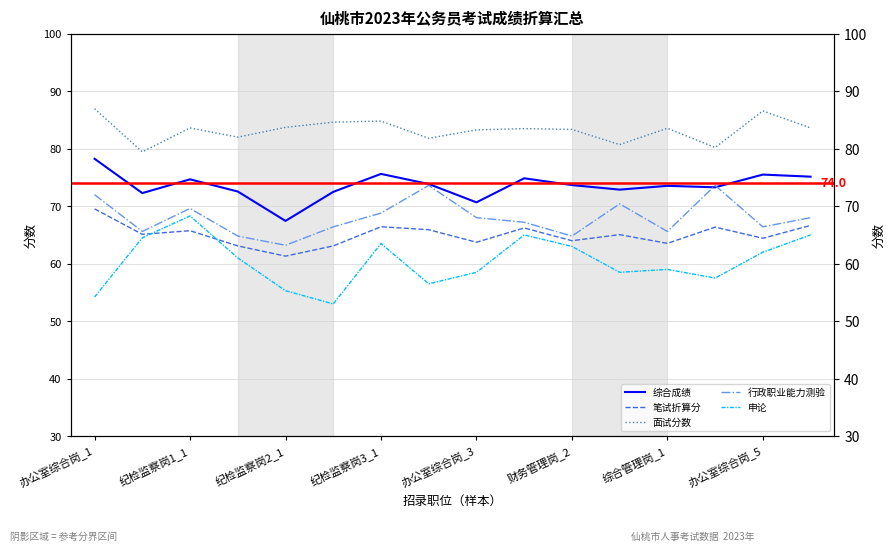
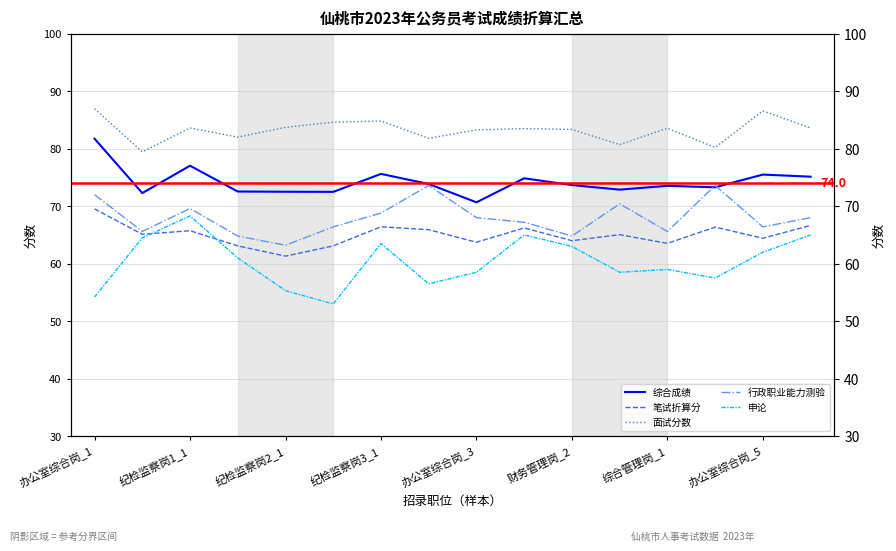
  {
    "综合成绩": {
-     "办公室综合岗_1": 78,
-     "纪检监察岗1_1": 75,
-     "纪检监察岗2_1": 67,
+     "办公室综合岗_1": 82,
+     "纪检监察岗1_1": 77,
+     "纪检监察岗2_1": 73,
      "纪检监察岗3_1": 76,
      "办公室综合岗_3": 71,
      "财务管理岗_2": 74,
      "综合管理岗_1": 74,
      "办公室综合岗_5": 75
    },
    "申论": {
      "办公室综合岗_1": 54,
      "纪检监察岗1_1": 68,
      "纪检监察岗2_1": 55,
      "纪检监察岗3_1": 64,
      "办公室综合岗_3": 59,
      "财务管理岗_2": 63,
      "综合管理岗_1": 59,
      "办公室综合岗_5": 62
    }
  }
